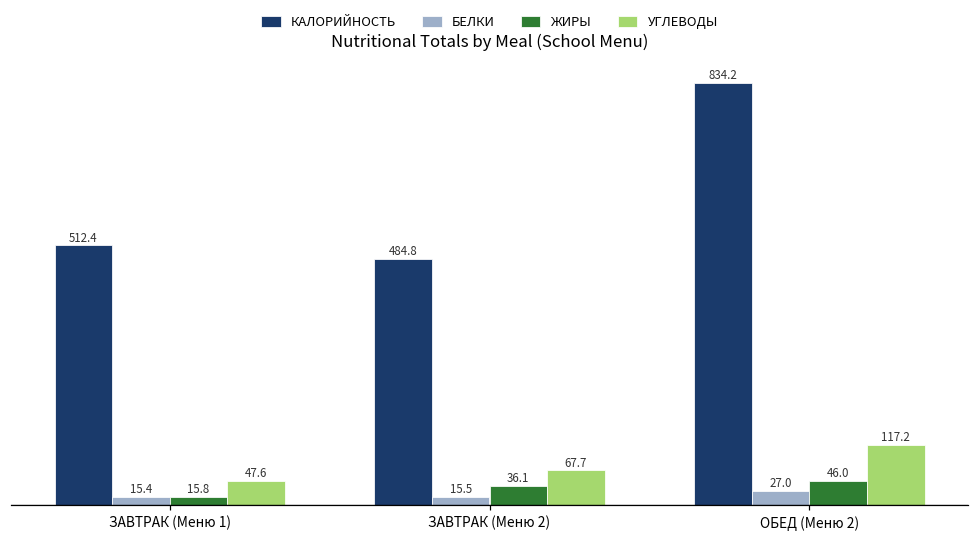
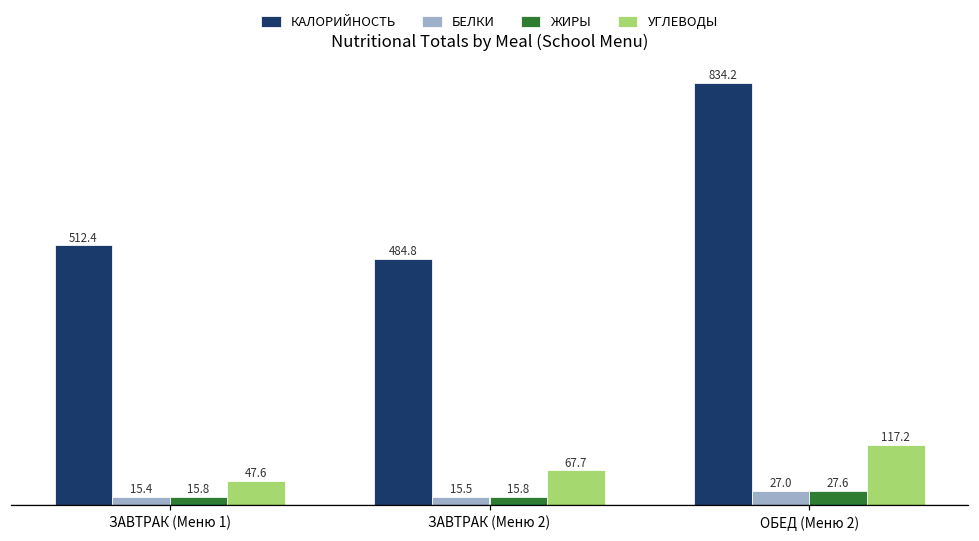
  {
    "КАЛОРИЙНОСТЬ": {
      "ЗАВТРАК (Меню 1)": 512.4,
      "ЗАВТРАК (Меню 2)": 484.8,
      "ОБЕД (Меню 2)": 834.2
    },
    "БЕЛКИ": {
      "ЗАВТРАК (Меню 1)": 15.4,
      "ЗАВТРАК (Меню 2)": 15.5,
      "ОБЕД (Меню 2)": 27.0
    },
    "ЖИРЫ": {
      "ЗАВТРАК (Меню 1)": 15.8,
-     "ЗАВТРАК (Меню 2)": 36.1,
-     "ОБЕД (Меню 2)": 46.0
+     "ЗАВТРАК (Меню 2)": 15.8,
+     "ОБЕД (Меню 2)": 27.6
    },
    "УГЛЕВОДЫ": {
      "ЗАВТРАК (Меню 1)": 47.6,
      "ЗАВТРАК (Меню 2)": 67.7,
      "ОБЕД (Меню 2)": 117.2
    }
  }
